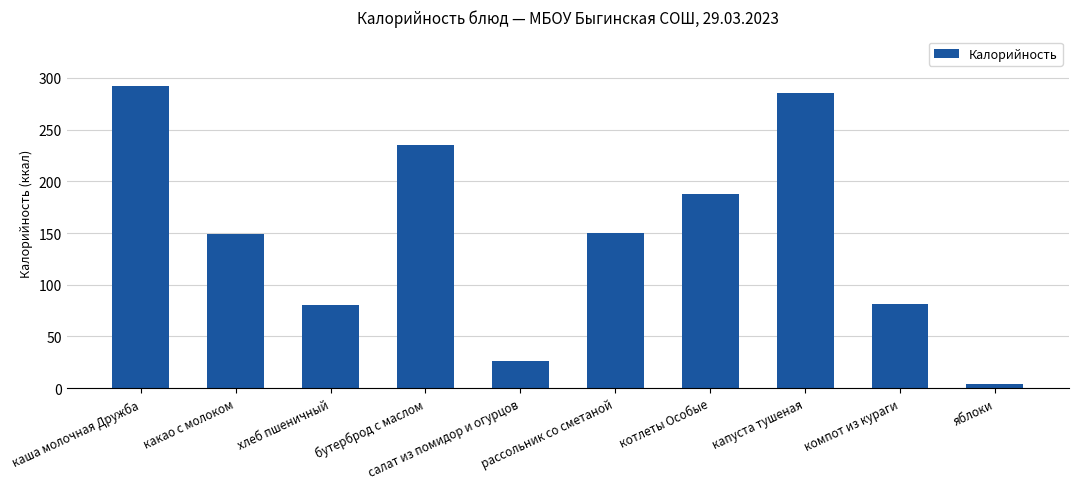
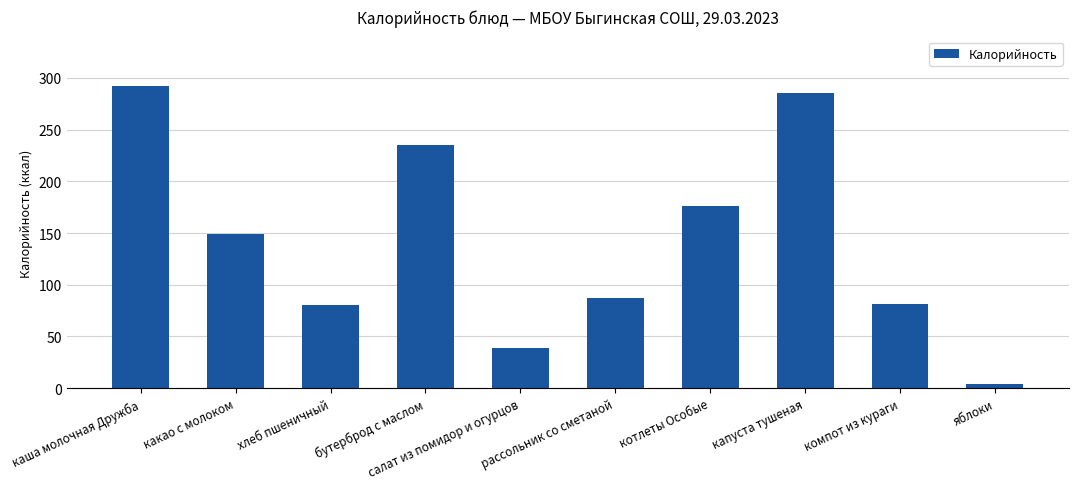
  {
    "каша молочная Дружба": 292,
    "какао с молоком": 149,
    "хлеб пшеничный": 80,
    "бутерброд с маслом": 235,
-   "салат из помидор и огурцов": 27,
-   "рассольник со сметаной": 150,
-   "котлеты Особые": 188,
+   "салат из помидор и огурцов": 39,
+   "рассольник со сметаной": 87,
+   "котлеты Особые": 176,
    "капуста тушеная": 285,
    "компот из кураги": 81,
    "яблоки": 4
  }
